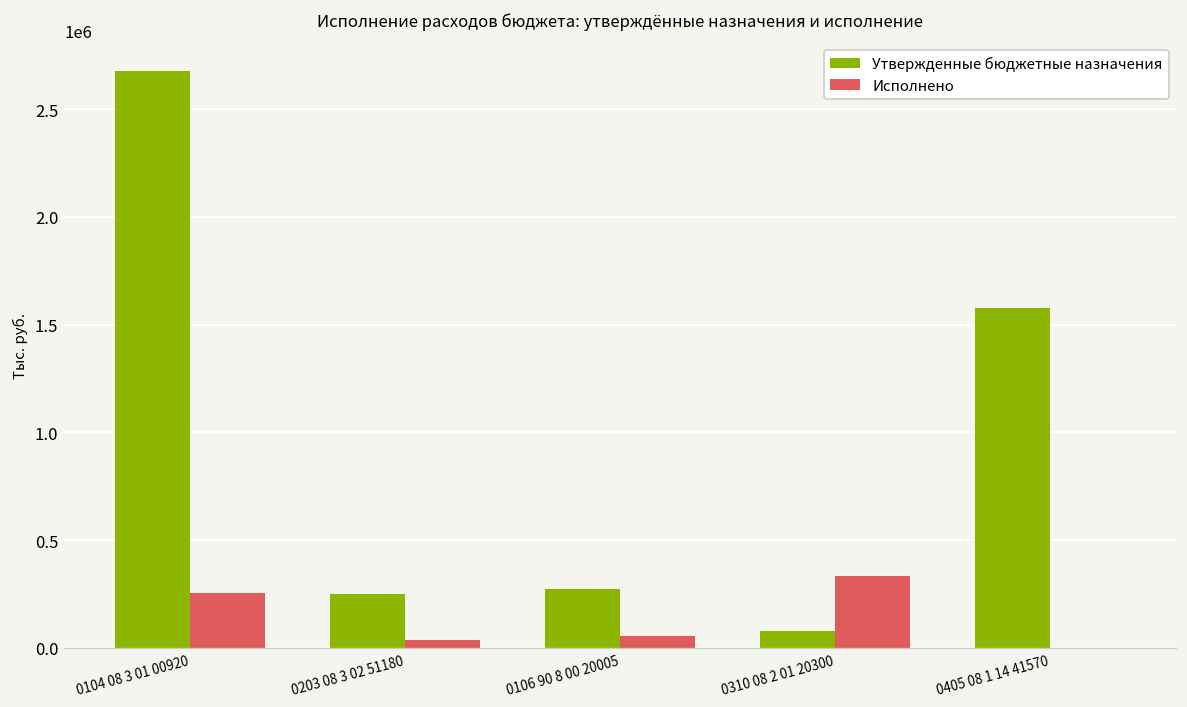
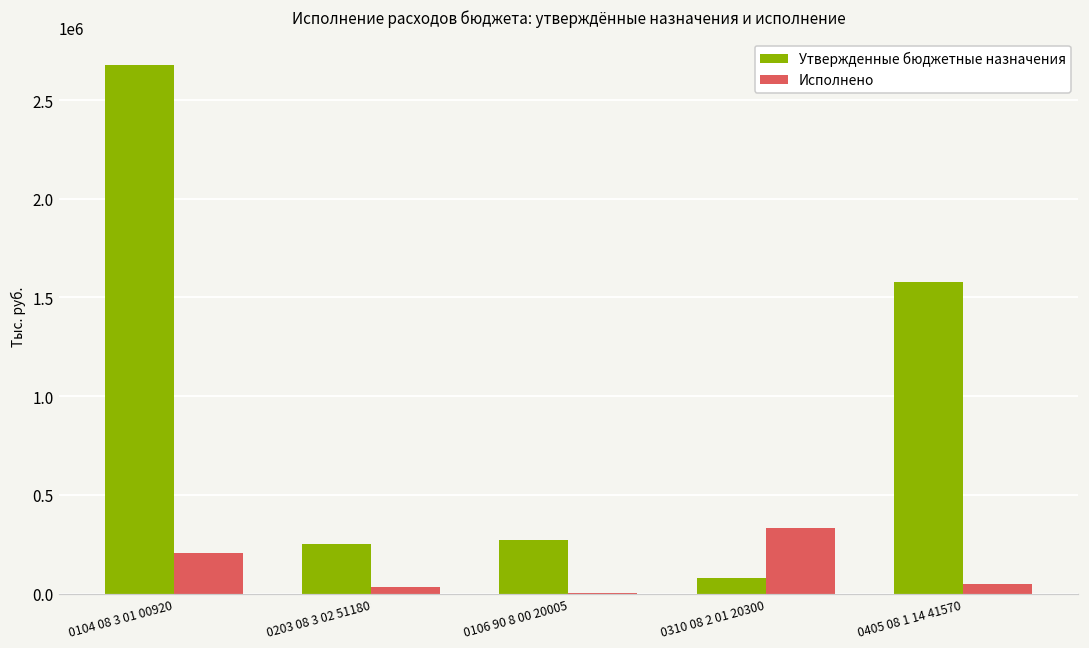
  {
    "Утвержденные бюджетные назначения": {
      "0104 08 3 01 00920": 2680000,
      "0203 08 3 02 51180": 250000,
      "0106 90 8 00 20005": 270000,
      "0310 08 2 01 20300": 80000,
      "0405 08 1 14 41570": 1580000
    },
    "Исполнено": {
-     "0104 08 3 01 00920": 250000,
+     "0104 08 3 01 00920": 210000,
      "0203 08 3 02 51180": 40000,
-     "0106 90 8 00 20005": 50000,
+     "0106 90 8 00 20005": 0,
      "0310 08 2 01 20300": 330000,
-     "0405 08 1 14 41570": 0
+     "0405 08 1 14 41570": 50000
    }
  }
